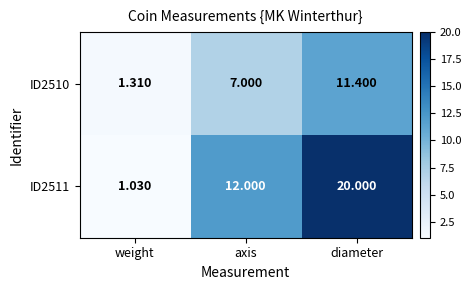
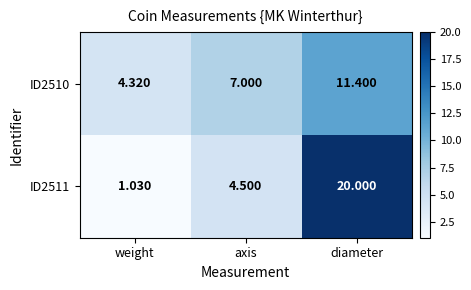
  {
    "ID2510": {
-     "weight": 1.310,
+     "weight": 4.320,
      "axis": 7.000,
      "diameter": 11.400
    },
    "ID2511": {
      "weight": 1.030,
-     "axis": 12.000,
+     "axis": 4.500,
      "diameter": 20.000
    }
  }
